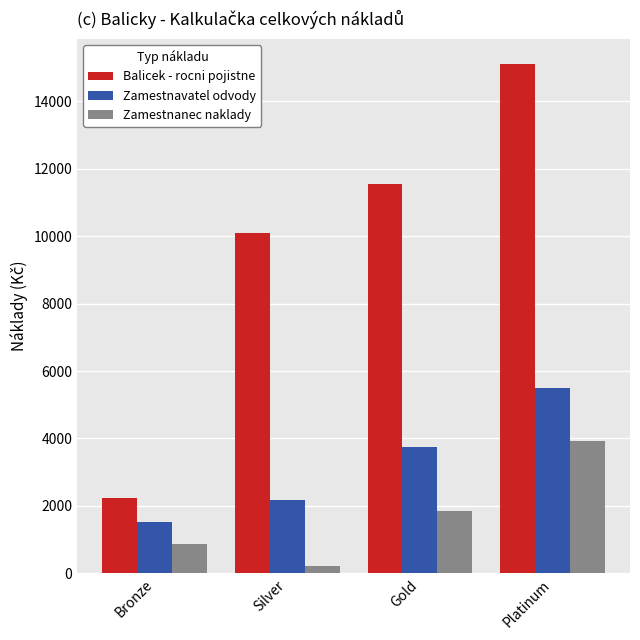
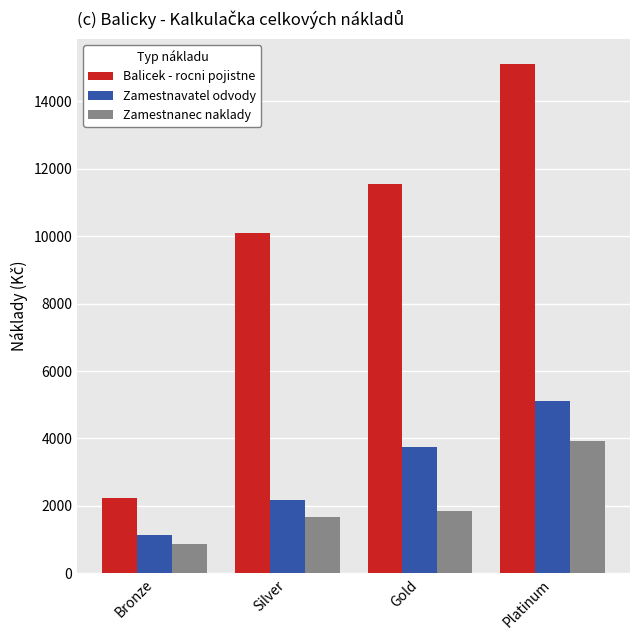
  {
    "Balicek - rocni pojistne": {
      "Bronze": 2200,
      "Silver": 10100,
      "Gold": 11600,
      "Platinum": 15100
    },
    "Zamestnavatel odvody": {
-     "Bronze": 1500,
+     "Bronze": 1100,
      "Silver": 2200,
      "Gold": 3700,
-     "Platinum": 5500
+     "Platinum": 5100
    },
    "Zamestnanec naklady": {
      "Bronze": 900,
-     "Silver": 200,
+     "Silver": 1700,
      "Gold": 1800,
      "Platinum": 3900
    }
  }
